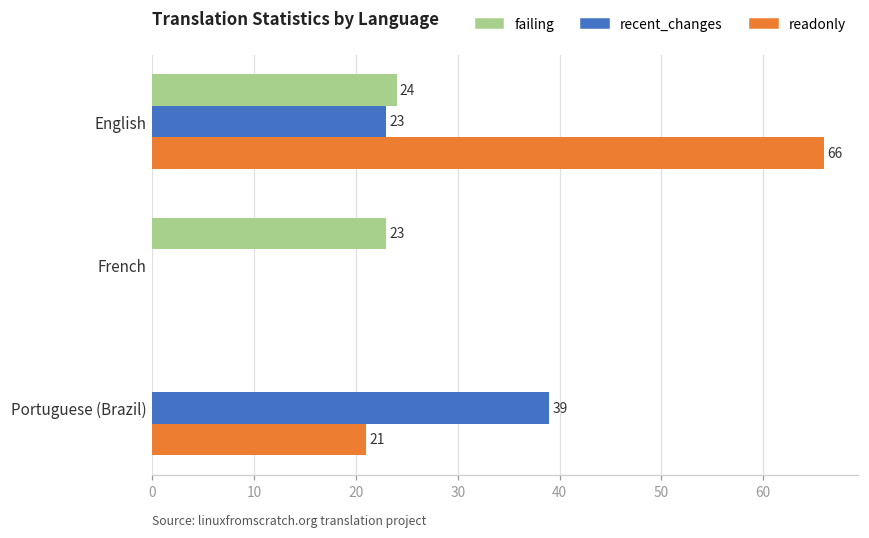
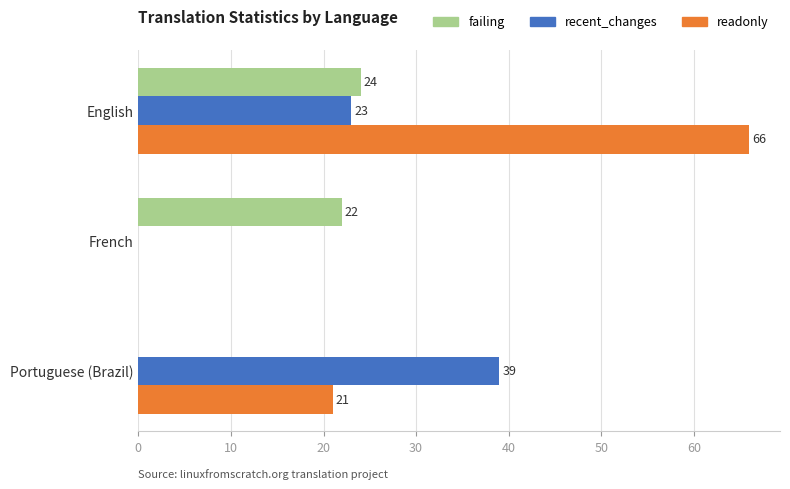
  {
    "failing": {
      "English": 24,
-     "French": 23
+     "French": 22
    },
    "recent_changes": {
      "English": 23,
      "Portuguese (Brazil)": 39
    },
    "readonly": {
      "English": 66,
      "Portuguese (Brazil)": 21
    }
  }
